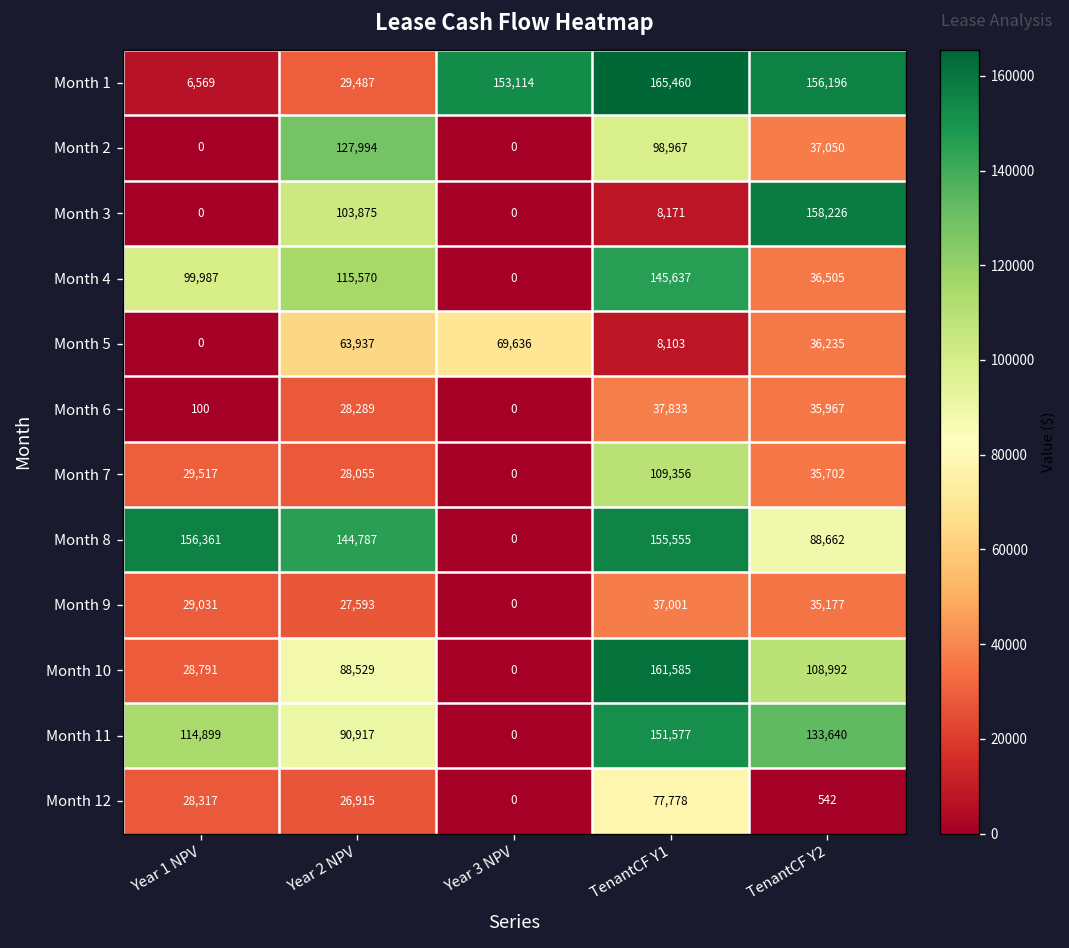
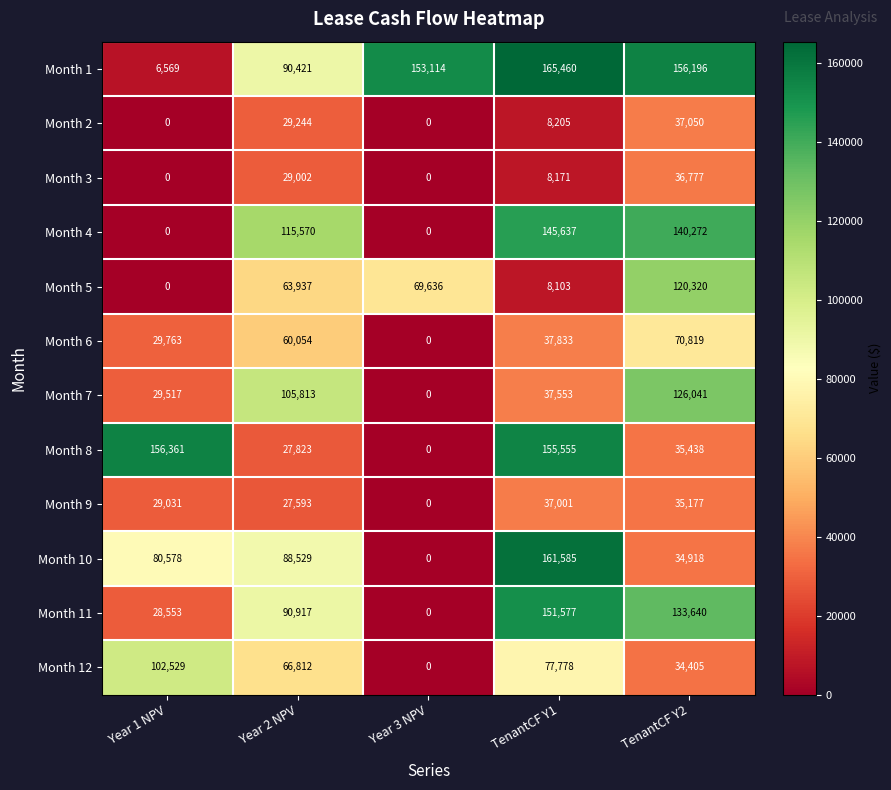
  {
    "Month 1": {
      "Year 1 NPV": "6,569",
-     "Year 2 NPV": "29,487",
+     "Year 2 NPV": "90,421",
      "Year 3 NPV": "153,114",
      "TenantCF Y1": "165,460",
      "TenantCF Y2": "156,196"
    },
    "Month 2": {
      "Year 1 NPV": "0",
-     "Year 2 NPV": "127,994",
+     "Year 2 NPV": "29,244",
      "Year 3 NPV": "0",
-     "TenantCF Y1": "98,967",
+     "TenantCF Y1": "8,205",
      "TenantCF Y2": "37,050"
    },
    "Month 3": {
      "Year 1 NPV": "0",
-     "Year 2 NPV": "103,875",
+     "Year 2 NPV": "29,002",
      "Year 3 NPV": "0",
      "TenantCF Y1": "8,171",
-     "TenantCF Y2": "158,226"
+     "TenantCF Y2": "36,777"
    },
    "Month 4": {
-     "Year 1 NPV": "99,987",
+     "Year 1 NPV": "0",
      "Year 2 NPV": "115,570",
      "Year 3 NPV": "0",
      "TenantCF Y1": "145,637",
-     "TenantCF Y2": "36,505"
+     "TenantCF Y2": "140,272"
    },
    "Month 5": {
      "Year 1 NPV": "0",
      "Year 2 NPV": "63,937",
      "Year 3 NPV": "69,636",
      "TenantCF Y1": "8,103",
-     "TenantCF Y2": "36,235"
+     "TenantCF Y2": "120,320"
    },
    "Month 6": {
-     "Year 1 NPV": "100",
-     "Year 2 NPV": "28,289",
+     "Year 1 NPV": "29,763",
+     "Year 2 NPV": "60,054",
      "Year 3 NPV": "0",
      "TenantCF Y1": "37,833",
-     "TenantCF Y2": "35,967"
+     "TenantCF Y2": "70,819"
    },
    "Month 7": {
      "Year 1 NPV": "29,517",
-     "Year 2 NPV": "28,055",
+     "Year 2 NPV": "105,813",
      "Year 3 NPV": "0",
-     "TenantCF Y1": "109,356",
-     "TenantCF Y2": "35,702"
+     "TenantCF Y1": "37,553",
+     "TenantCF Y2": "126,041"
    },
    "Month 8": {
      "Year 1 NPV": "156,361",
-     "Year 2 NPV": "144,787",
+     "Year 2 NPV": "27,823",
      "Year 3 NPV": "0",
      "TenantCF Y1": "155,555",
-     "TenantCF Y2": "88,662"
+     "TenantCF Y2": "35,438"
    },
    "Month 9": {
      "Year 1 NPV": "29,031",
      "Year 2 NPV": "27,593",
      "Year 3 NPV": "0",
      "TenantCF Y1": "37,001",
      "TenantCF Y2": "35,177"
    },
    "Month 10": {
-     "Year 1 NPV": "28,791",
+     "Year 1 NPV": "80,578",
      "Year 2 NPV": "88,529",
      "Year 3 NPV": "0",
      "TenantCF Y1": "161,585",
-     "TenantCF Y2": "108,992"
+     "TenantCF Y2": "34,918"
    },
    "Month 11": {
-     "Year 1 NPV": "114,899",
+     "Year 1 NPV": "28,553",
      "Year 2 NPV": "90,917",
      "Year 3 NPV": "0",
      "TenantCF Y1": "151,577",
      "TenantCF Y2": "133,640"
    },
    "Month 12": {
-     "Year 1 NPV": "28,317",
-     "Year 2 NPV": "26,915",
+     "Year 1 NPV": "102,529",
+     "Year 2 NPV": "66,812",
      "Year 3 NPV": "0",
      "TenantCF Y1": "77,778",
-     "TenantCF Y2": "542"
+     "TenantCF Y2": "34,405"
    }
  }
